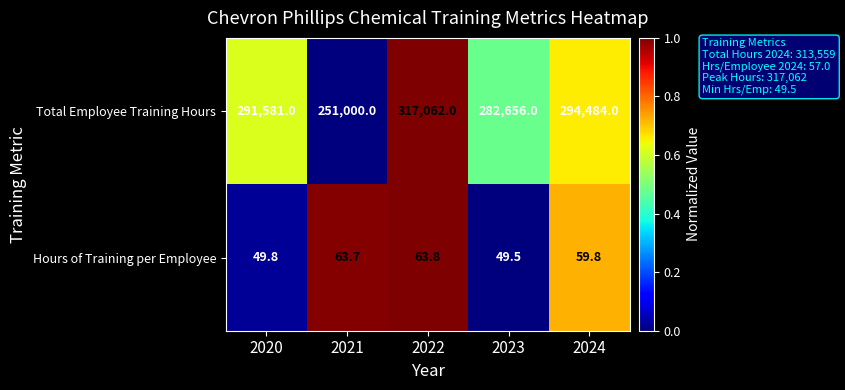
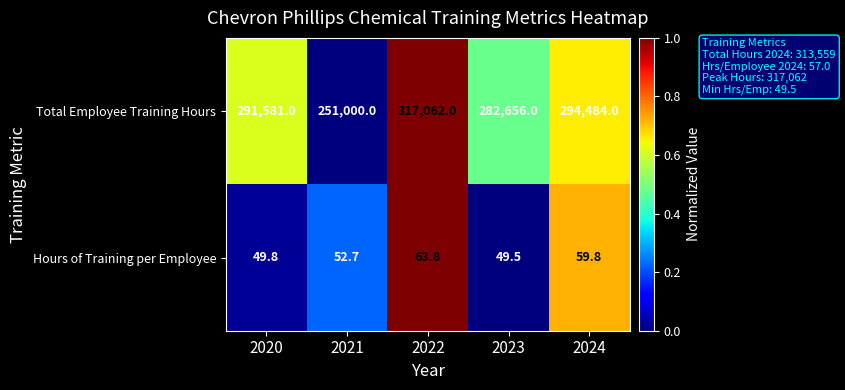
  {
    "Total Employee Training Hours": {
      "2020": "291,581.0",
      "2021": "251,000.0",
      "2022": "317,062.0",
      "2023": "282,656.0",
      "2024": "294,484.0"
    },
    "Hours of Training per Employee": {
      "2020": "49.8",
-     "2021": "63.7",
+     "2021": "52.7",
      "2022": "63.8",
      "2023": "49.5",
      "2024": "59.8"
    }
  }
